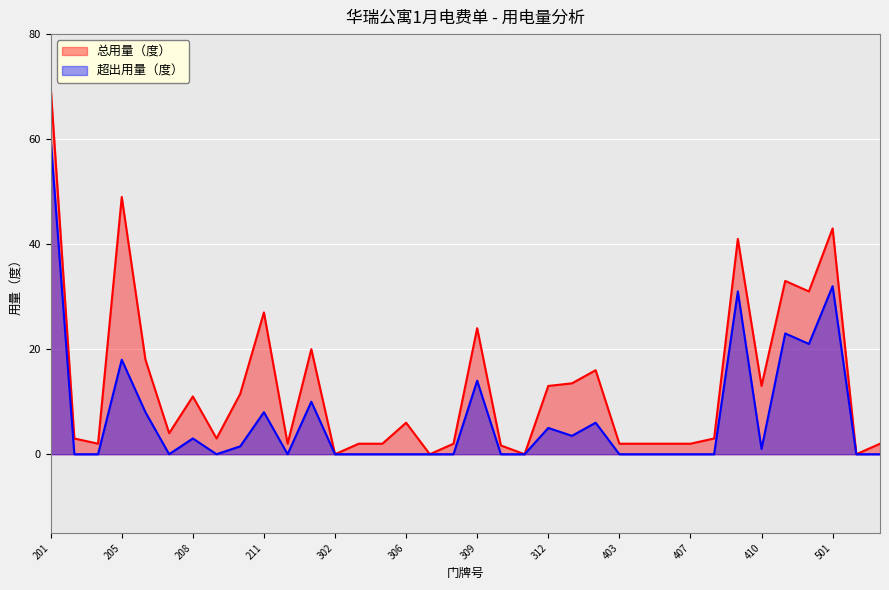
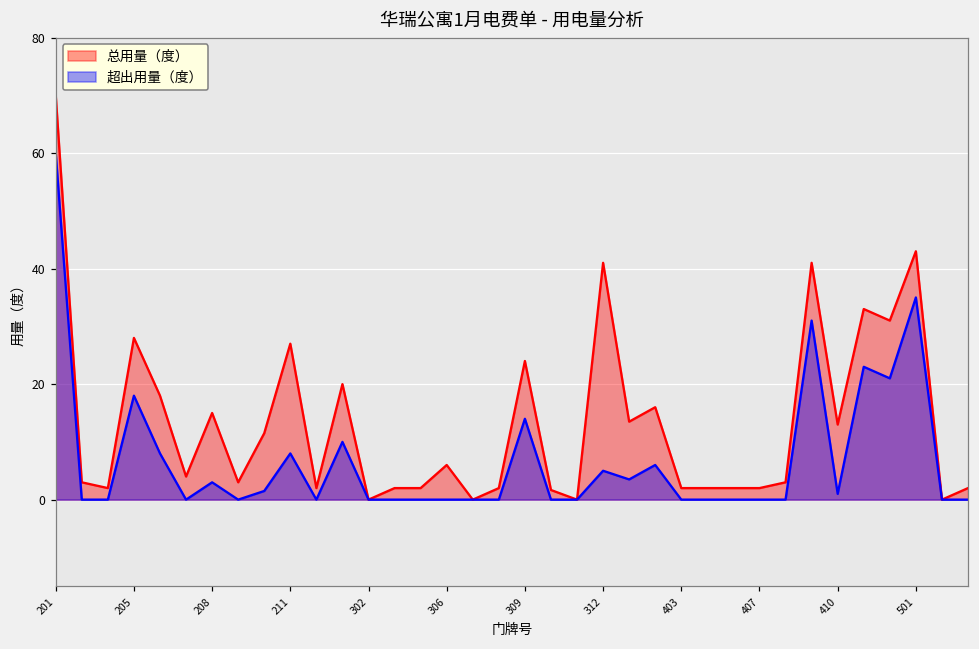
  {
    "总用量（度）": {
      "201": 70,
-     "205": 49,
-     "208": 11,
+     "205": 28,
+     "208": 15,
      "211": 27,
      "306": 6,
      "309": 24,
-     "312": 13,
+     "312": 41,
      "403": 2,
      "407": 2,
      "410": 13,
      "501": 43
    },
    "超出用量（度）": {
      "201": 60,
      "205": 18,
      "208": 3,
      "211": 8,
      "306": 0,
      "309": 14,
      "312": 5,
      "403": 0,
      "407": 0,
      "410": 1,
-     "501": 32
+     "501": 35
    }
  }
